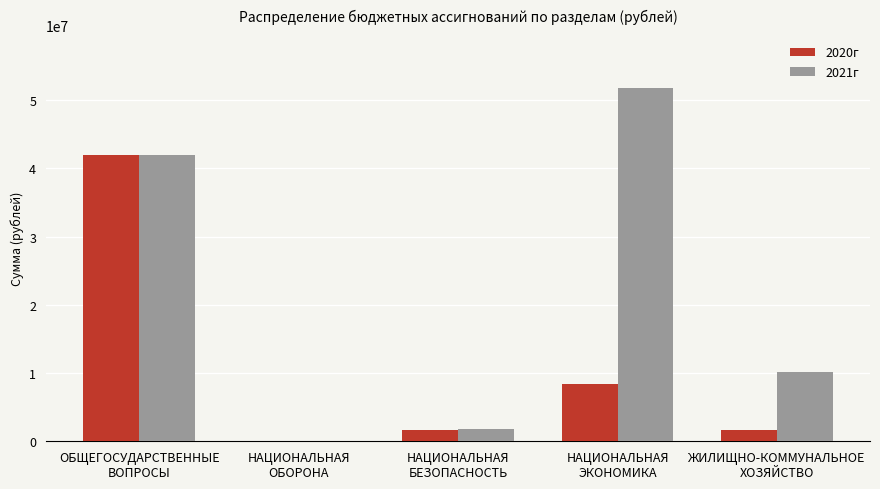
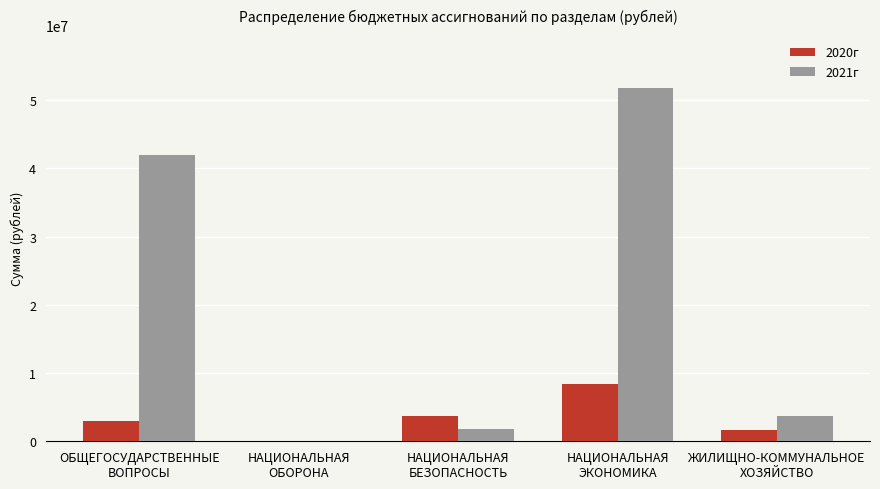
  {
    "2020г": {
-     "ОБЩЕГОСУДАРСТВЕННЫЕ ВОПРОСЫ": 42000000,
+     "ОБЩЕГОСУДАРСТВЕННЫЕ ВОПРОСЫ": 3000000,
      "НАЦИОНАЛЬНАЯ ОБОРОНА": 0,
-     "НАЦИОНАЛЬНАЯ БЕЗОПАСНОСТЬ": 2000000,
+     "НАЦИОНАЛЬНАЯ БЕЗОПАСНОСТЬ": 4000000,
      "НАЦИОНАЛЬНАЯ ЭКОНОМИКА": 8000000,
      "ЖИЛИЩНО-КОММУНАЛЬНОЕ ХОЗЯЙСТВО": 2000000
    },
    "2021г": {
      "ОБЩЕГОСУДАРСТВЕННЫЕ ВОПРОСЫ": 42000000,
      "НАЦИОНАЛЬНАЯ ОБОРОНА": 0,
      "НАЦИОНАЛЬНАЯ БЕЗОПАСНОСТЬ": 2000000,
      "НАЦИОНАЛЬНАЯ ЭКОНОМИКА": 52000000,
-     "ЖИЛИЩНО-КОММУНАЛЬНОЕ ХОЗЯЙСТВО": 10000000
+     "ЖИЛИЩНО-КОММУНАЛЬНОЕ ХОЗЯЙСТВО": 4000000
    }
  }
